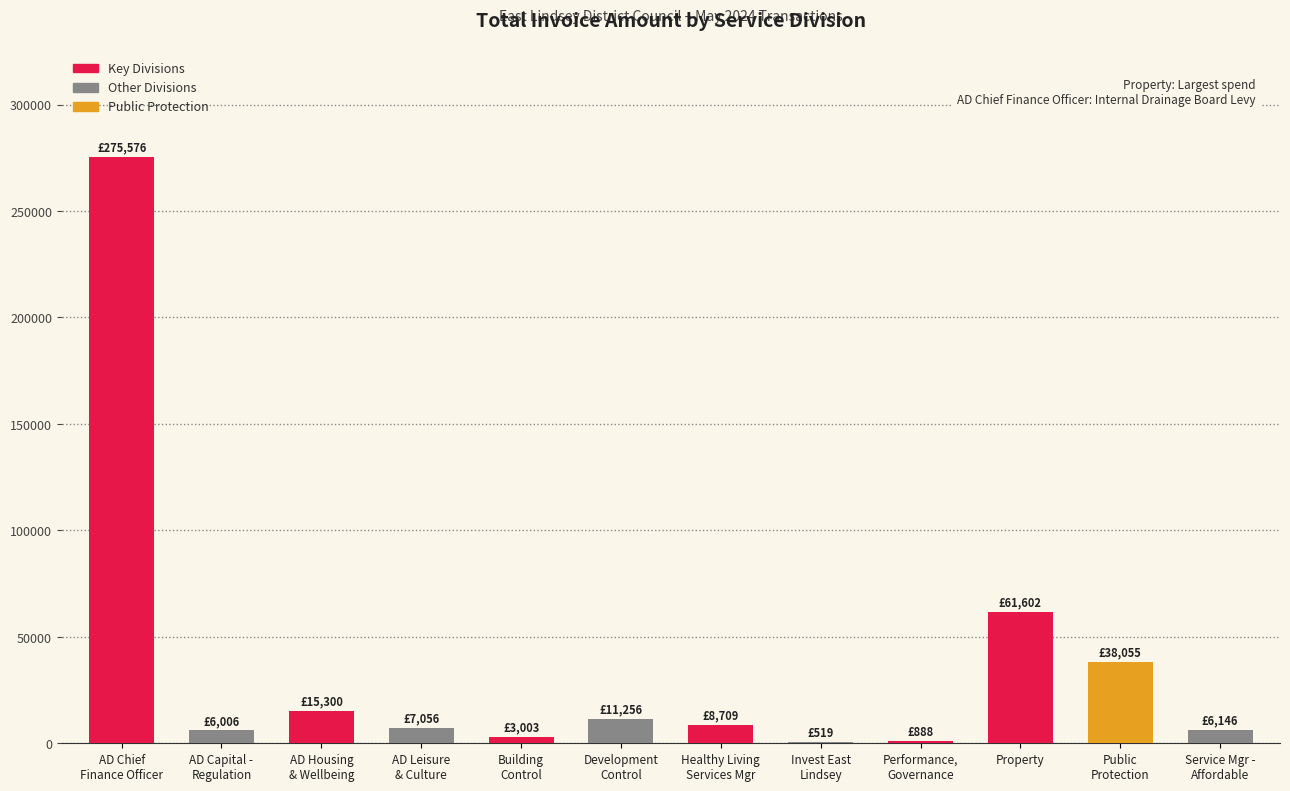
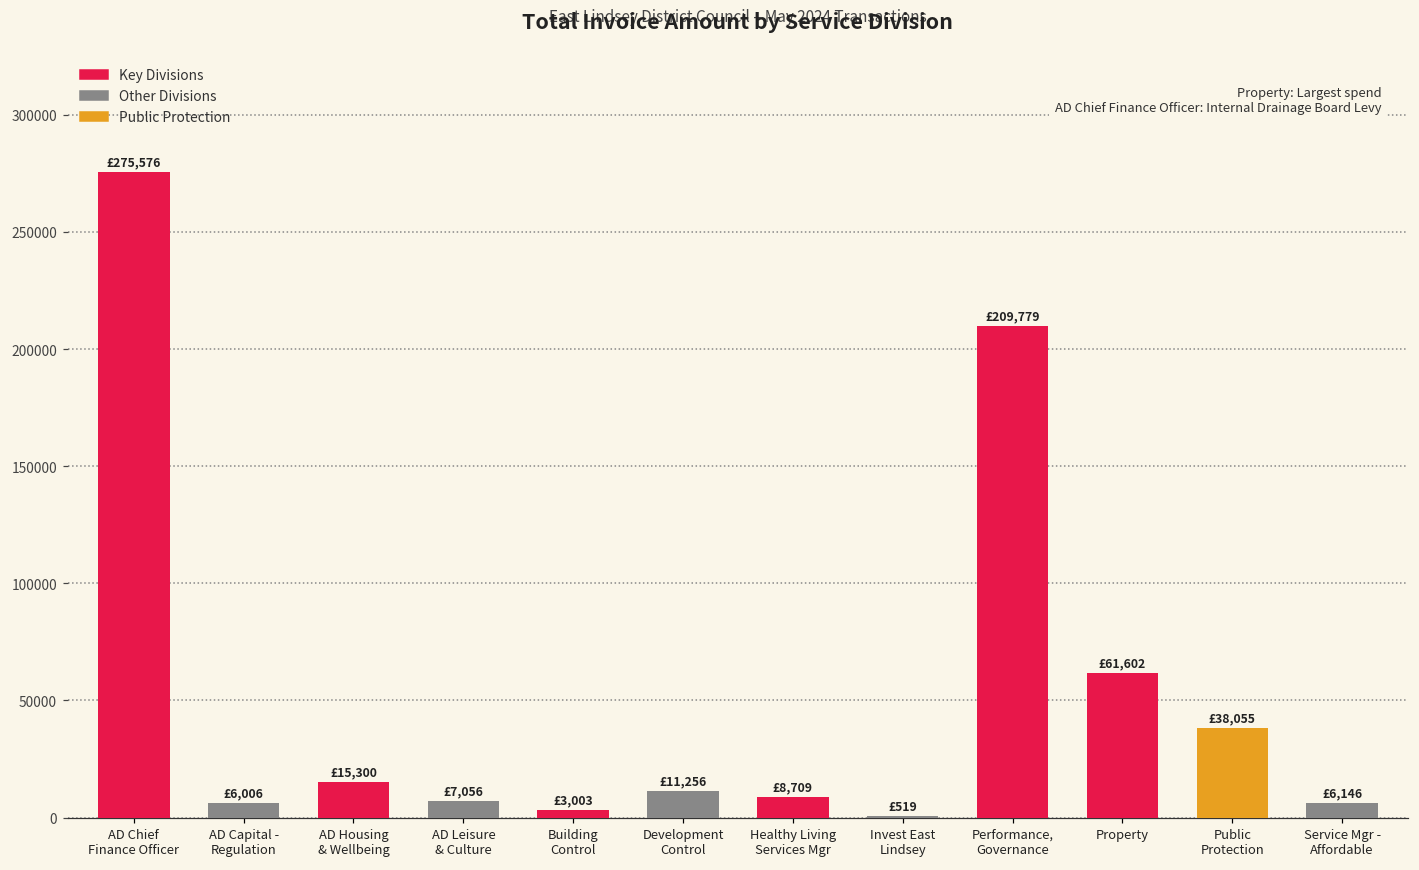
  {
    "AD Chief Finance Officer": "£275,576",
    "AD Capital - Regulation": "£6,006",
    "AD Housing & Wellbeing": "£15,300",
    "AD Leisure & Culture": "£7,056",
    "Building Control": "£3,003",
    "Development Control": "£11,256",
    "Healthy Living Services Mgr": "£8,709",
    "Invest East Lindsey": "£519",
-   "Performance, Governance": "£888",
+   "Performance, Governance": "£209,779",
    "Property": "£61,602",
    "Public Protection": "£38,055",
    "Service Mgr - Affordable": "£6,146"
  }
